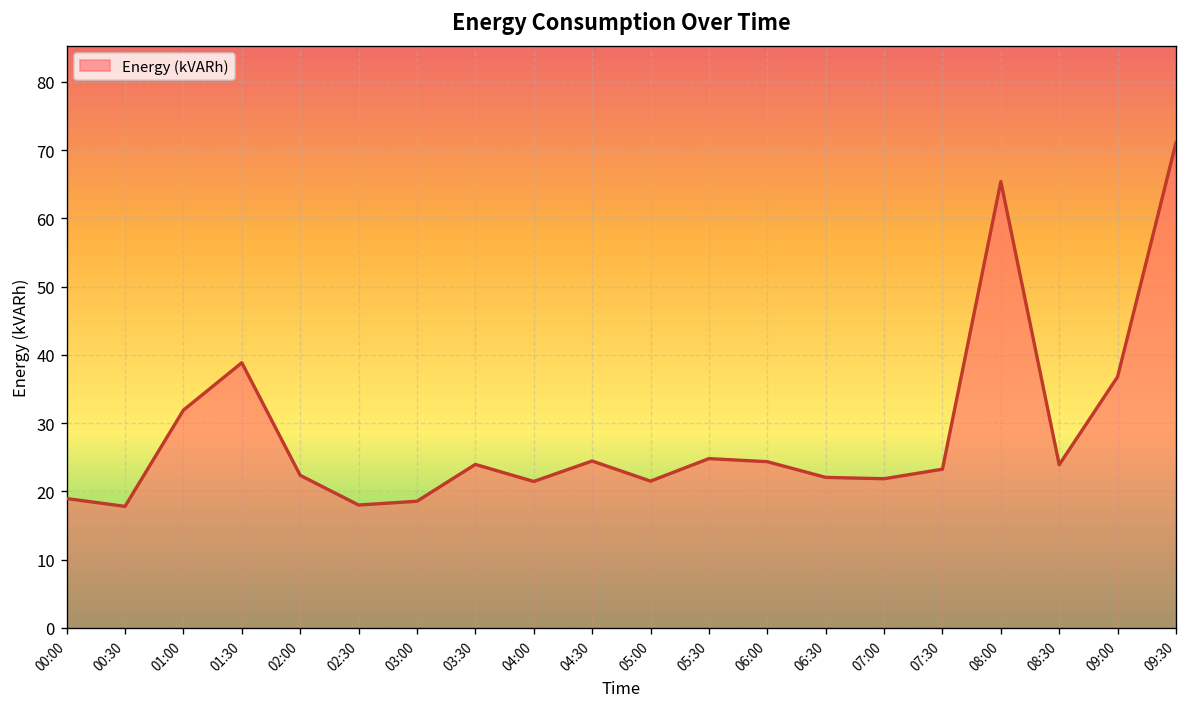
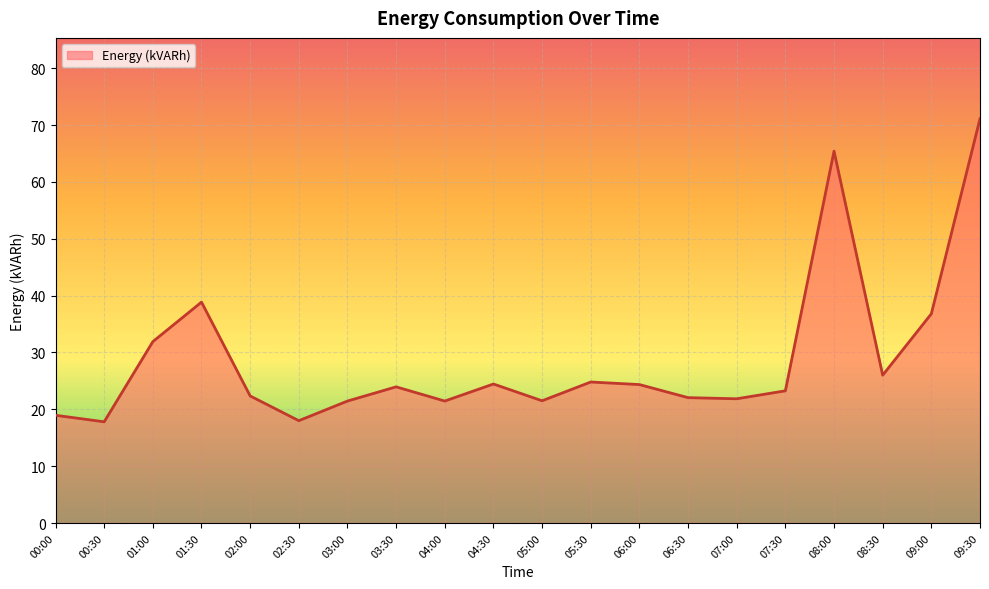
  {
    "00:00": 19,
    "00:30": 18,
    "01:00": 32,
    "01:30": 39,
    "02:00": 22,
    "02:30": 18,
-   "03:00": 19,
+   "03:00": 21,
    "03:30": 24,
    "04:00": 21,
    "04:30": 24,
    "05:00": 22,
    "05:30": 25,
    "06:00": 24,
    "06:30": 22,
    "07:00": 22,
    "07:30": 23,
    "08:00": 65,
-   "08:30": 24,
+   "08:30": 26,
    "09:00": 37,
    "09:30": 71
  }
